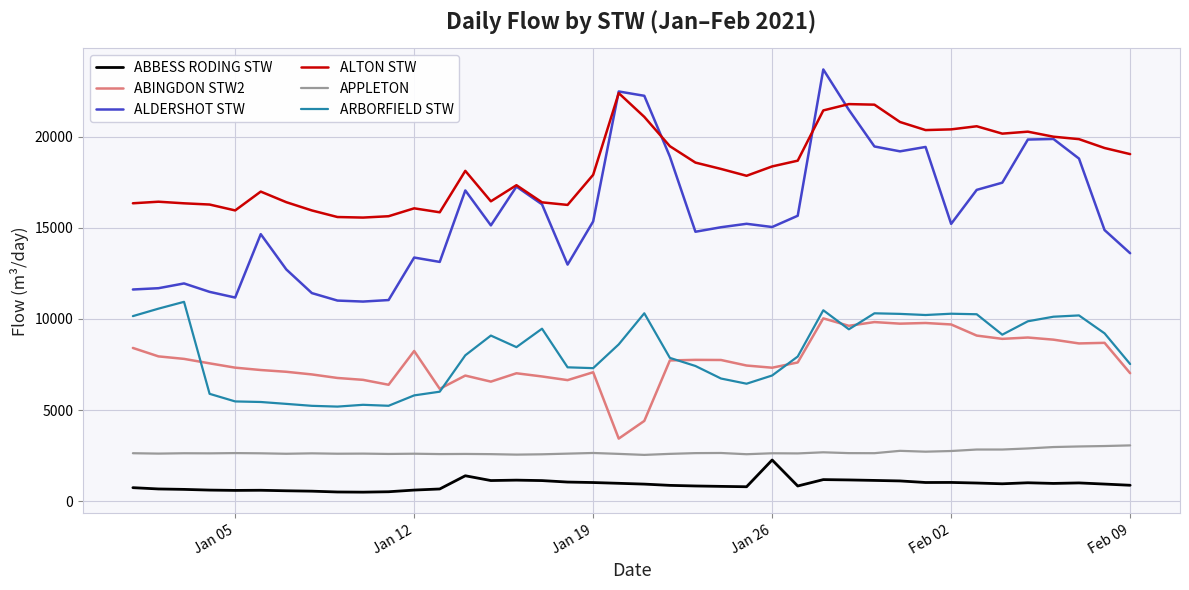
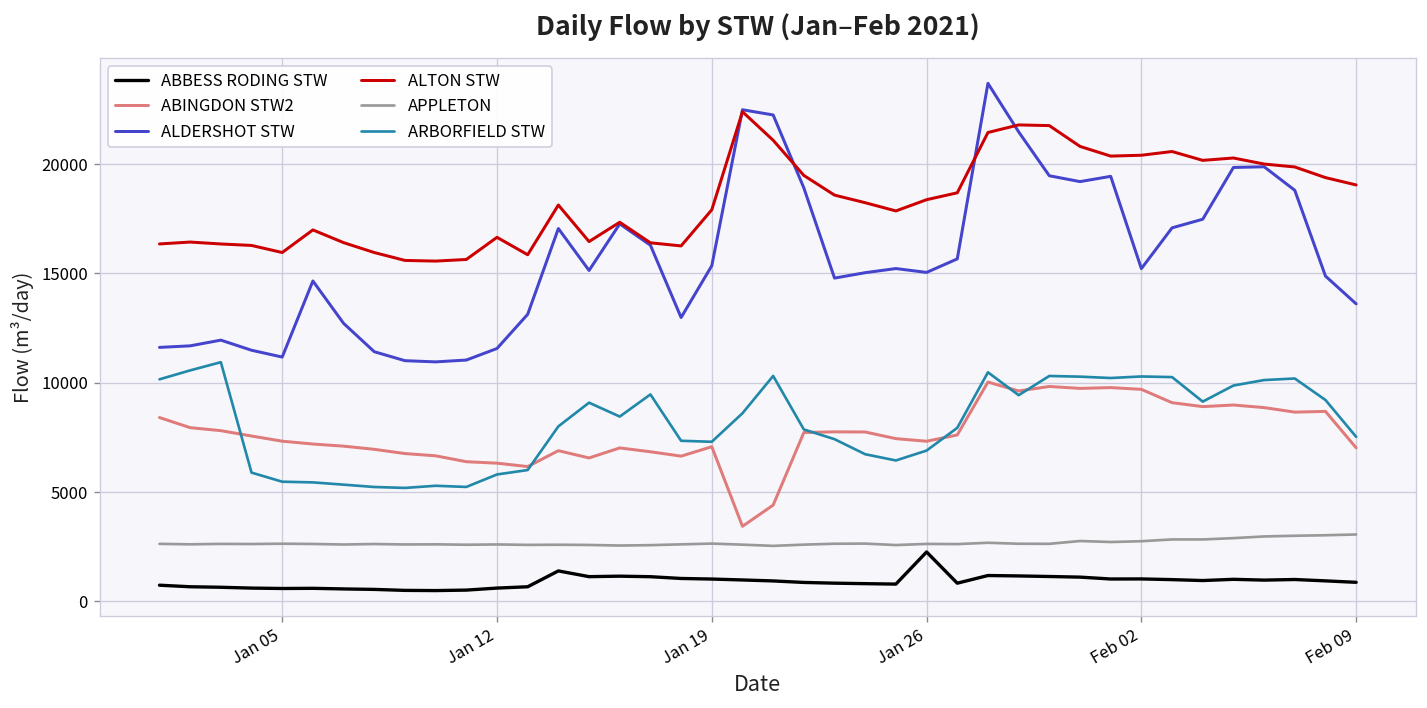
  {
    "ABBESS RODING STW": {
      "Jan 05": 600,
      "Jan 12": 600,
      "Jan 19": 1000,
      "Jan 26": 2300,
      "Feb 02": 1000,
      "Feb 09": 900
    },
    "ABINGDON STW2": {
      "Jan 05": 7300,
-     "Jan 12": 8200,
+     "Jan 12": 6300,
      "Jan 19": 7100,
      "Jan 26": 7300,
      "Feb 02": 9700,
      "Feb 09": 7000
    },
    "ALDERSHOT STW": {
      "Jan 05": 11200,
-     "Jan 12": 13400,
+     "Jan 12": 11600,
      "Jan 19": 15300,
      "Jan 26": 15000,
      "Feb 02": 15200,
      "Feb 09": 13600
    },
    "ALTON STW": {
      "Jan 05": 16000,
-     "Jan 12": 16100,
+     "Jan 12": 16600,
      "Jan 19": 17900,
      "Jan 26": 18400,
      "Feb 02": 20400,
      "Feb 09": 19000
    },
    "APPLETON": {
      "Jan 05": 2600,
      "Jan 12": 2600,
      "Jan 19": 2600,
      "Jan 26": 2600,
      "Feb 02": 2800,
      "Feb 09": 3100
    },
    "ARBORFIELD STW": {
      "Jan 05": 5500,
      "Jan 12": 5800,
      "Jan 19": 7300,
      "Jan 26": 6900,
      "Feb 02": 10300,
      "Feb 09": 7500
    }
  }
